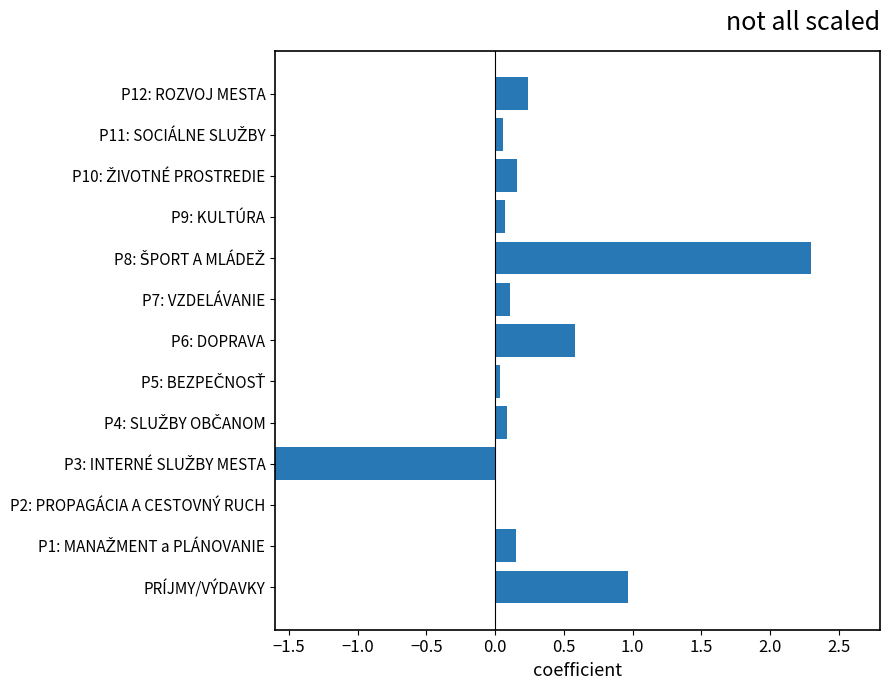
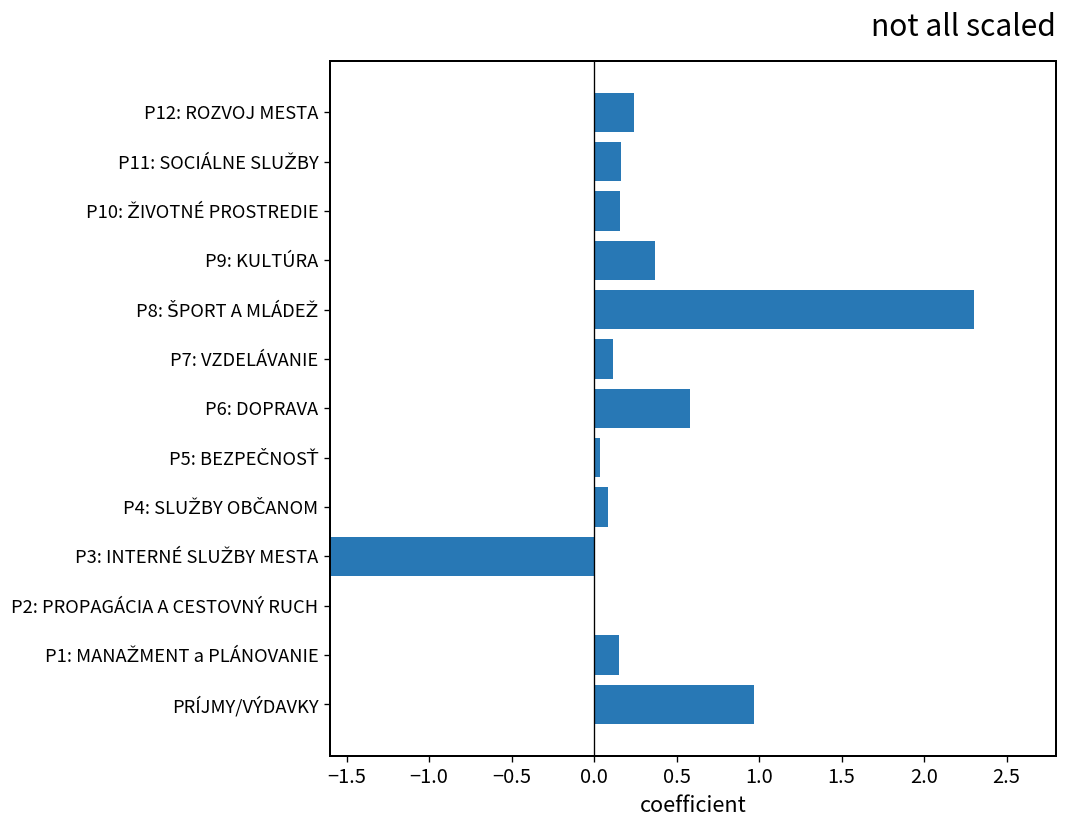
  {
    "P12: ROZVOJ MESTA": 0.24,
-   "P11: SOCIÁLNE SLUŽBY": 0.06,
+   "P11: SOCIÁLNE SLUŽBY": 0.16,
    "P10: ŽIVOTNÉ PROSTREDIE": 0.16,
-   "P9: KULTÚRA": 0.08,
+   "P9: KULTÚRA": 0.37,
    "P8: ŠPORT A MLÁDEŽ": 2.30,
    "P7: VZDELÁVANIE": 0.11,
    "P6: DOPRAVA": 0.58,
    "P5: BEZPEČNOSŤ": 0.04,
    "P4: SLUŽBY OBČANOM": 0.09,
    "P2: PROPAGÁCIA A CESTOVNÝ RUCH": 0.00,
    "P1: MANAŽMENT a PLÁNOVANIE": 0.15,
    "PRÍJMY/VÝDAVKY": 0.97
  }
